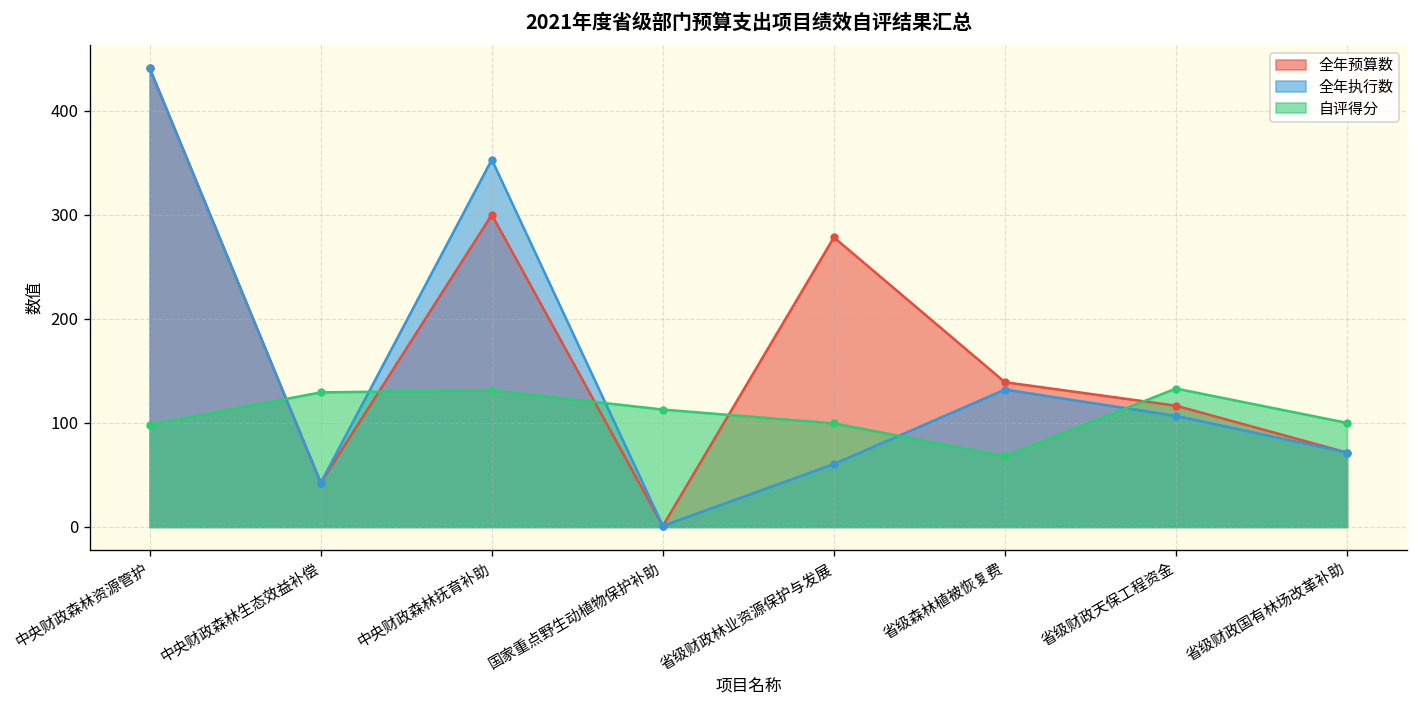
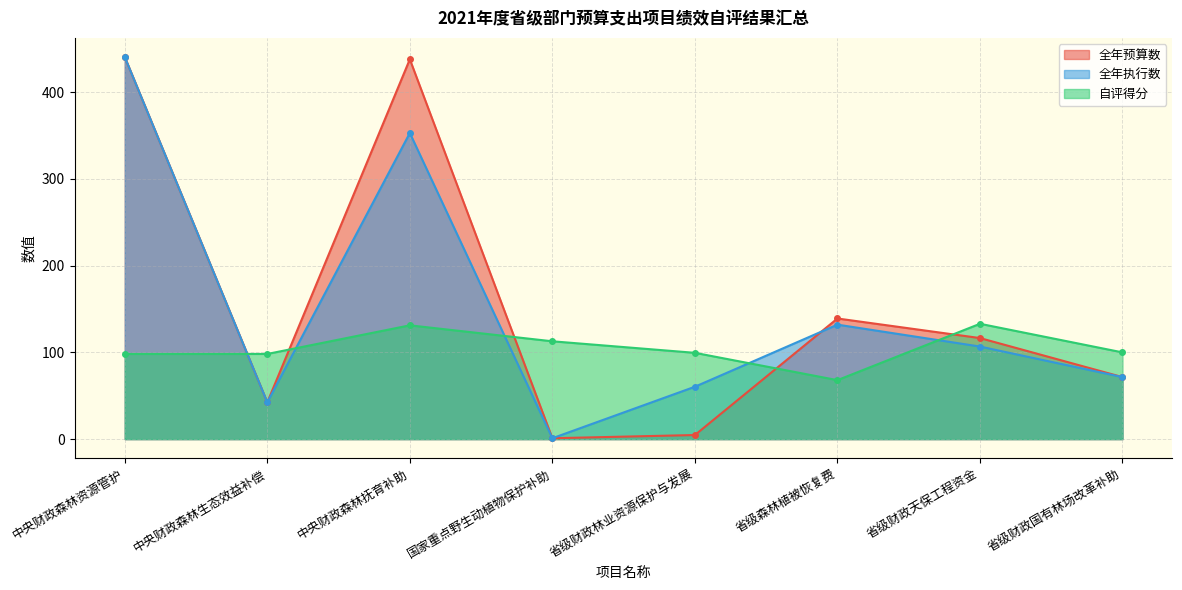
  {
    "全年预算数": {
-     "中央财政森林抚育补助": 300,
-     "省级财政林业资源保护与发展": 280,
+     "中央财政森林抚育补助": 440,
+     "省级财政林业资源保护与发展": 0,
      "省级森林植被恢复费": 140,
      "省级财政天保工程资金": 120
    },
    "全年执行数": {
      "中央财政森林抚育补助": 350,
      "省级财政林业资源保护与发展": 60,
      "省级森林植被恢复费": 130,
      "省级财政天保工程资金": 110
    },
    "自评得分": {
      "中央财政森林资源管护": 100,
-     "中央财政森林生态效益补偿": 130,
+     "中央财政森林生态效益补偿": 100,
      "中央财政森林抚育补助": 130,
      "国家重点野生动植物保护补助": 110,
      "省级财政林业资源保护与发展": 100,
      "省级森林植被恢复费": 70,
      "省级财政天保工程资金": 130,
      "省级财政国有林场改革补助": 100
    }
  }
